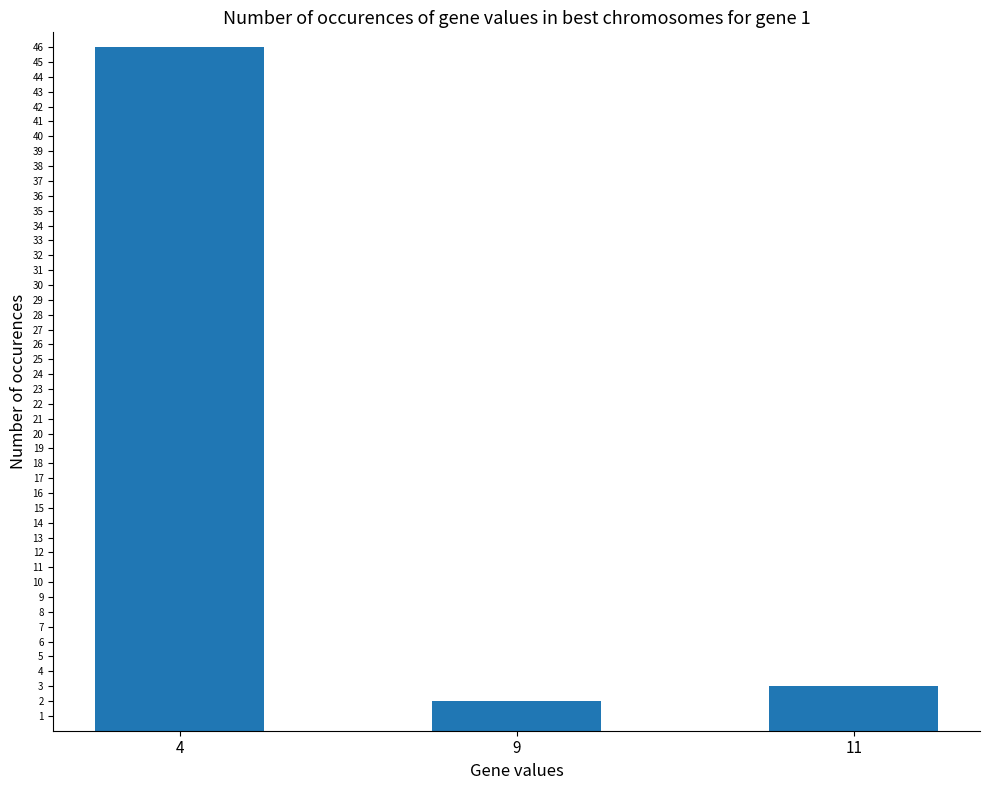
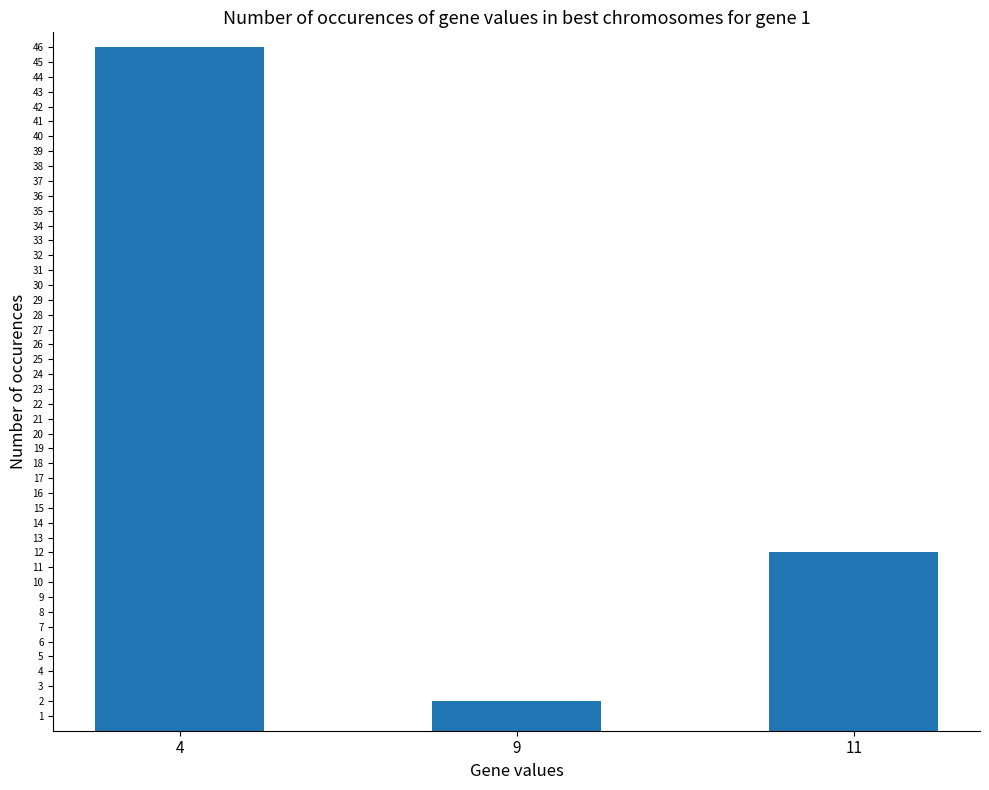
  {
    "4": 46,
    "9": 2,
-   "11": 3
+   "11": 12
  }
